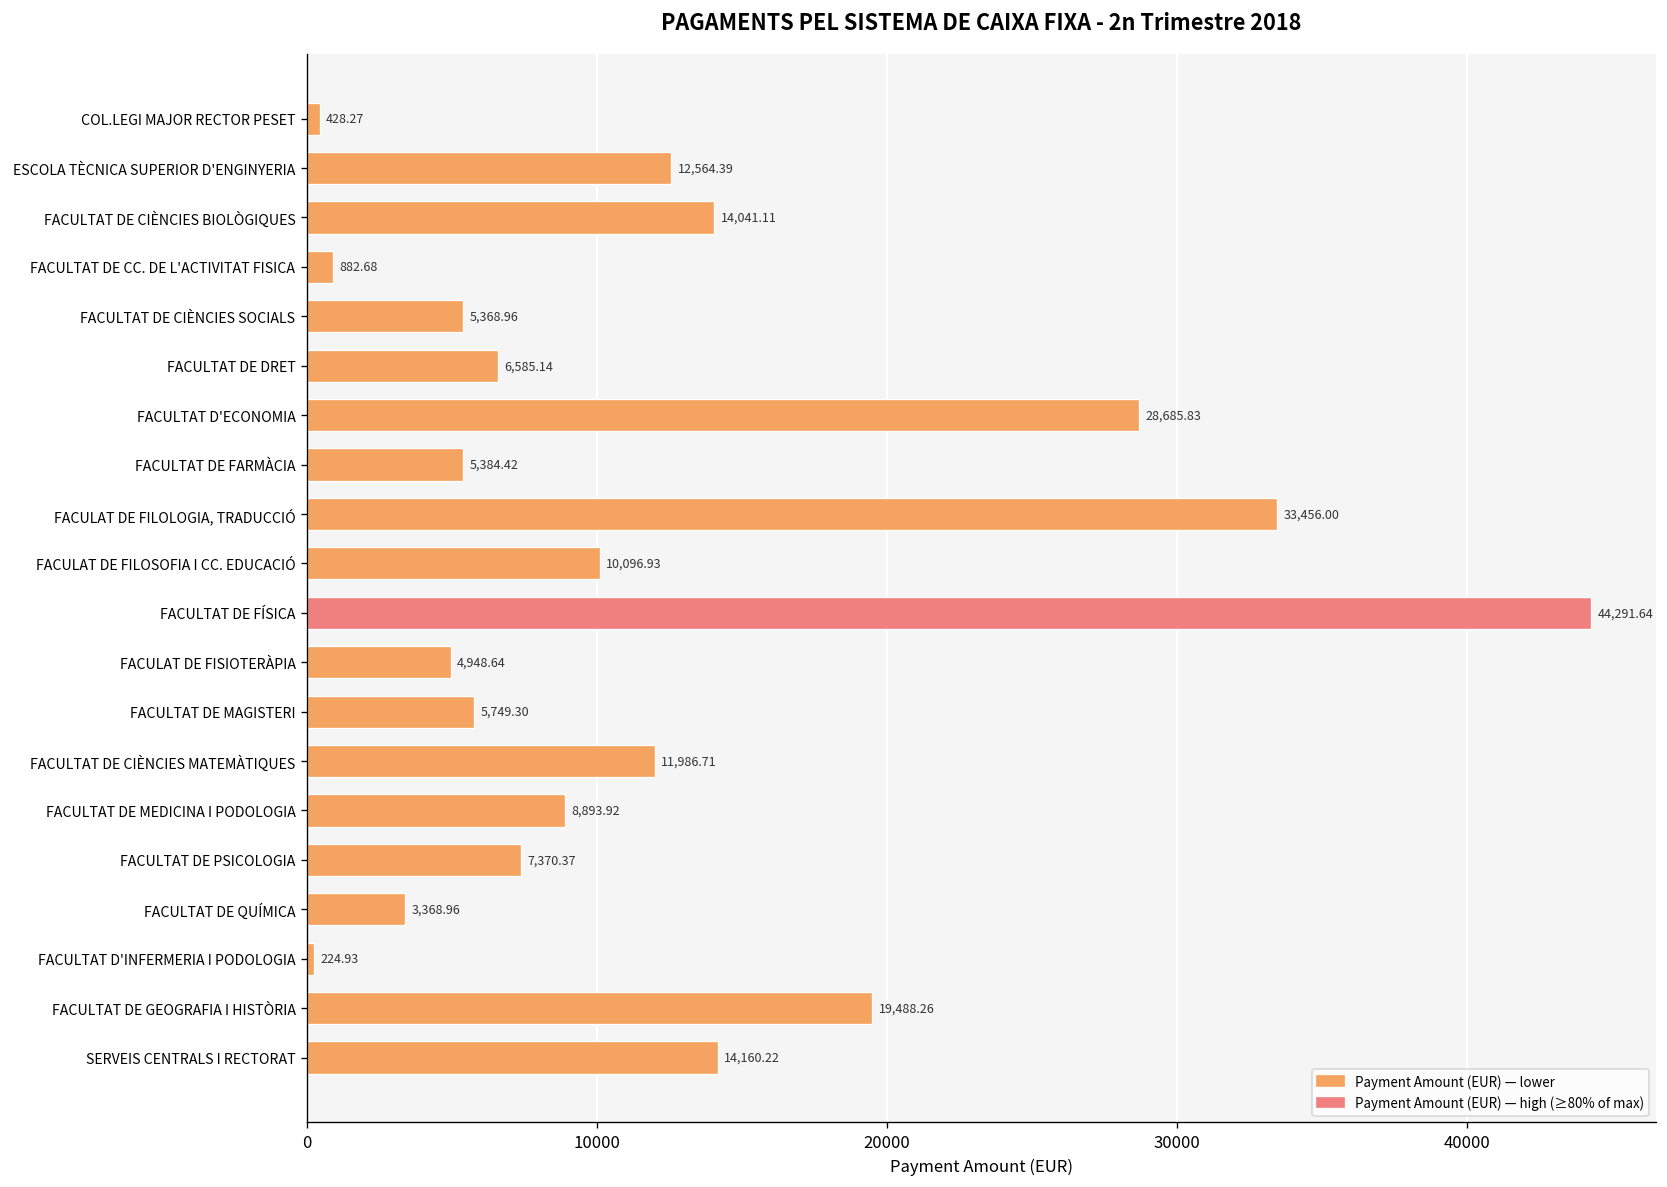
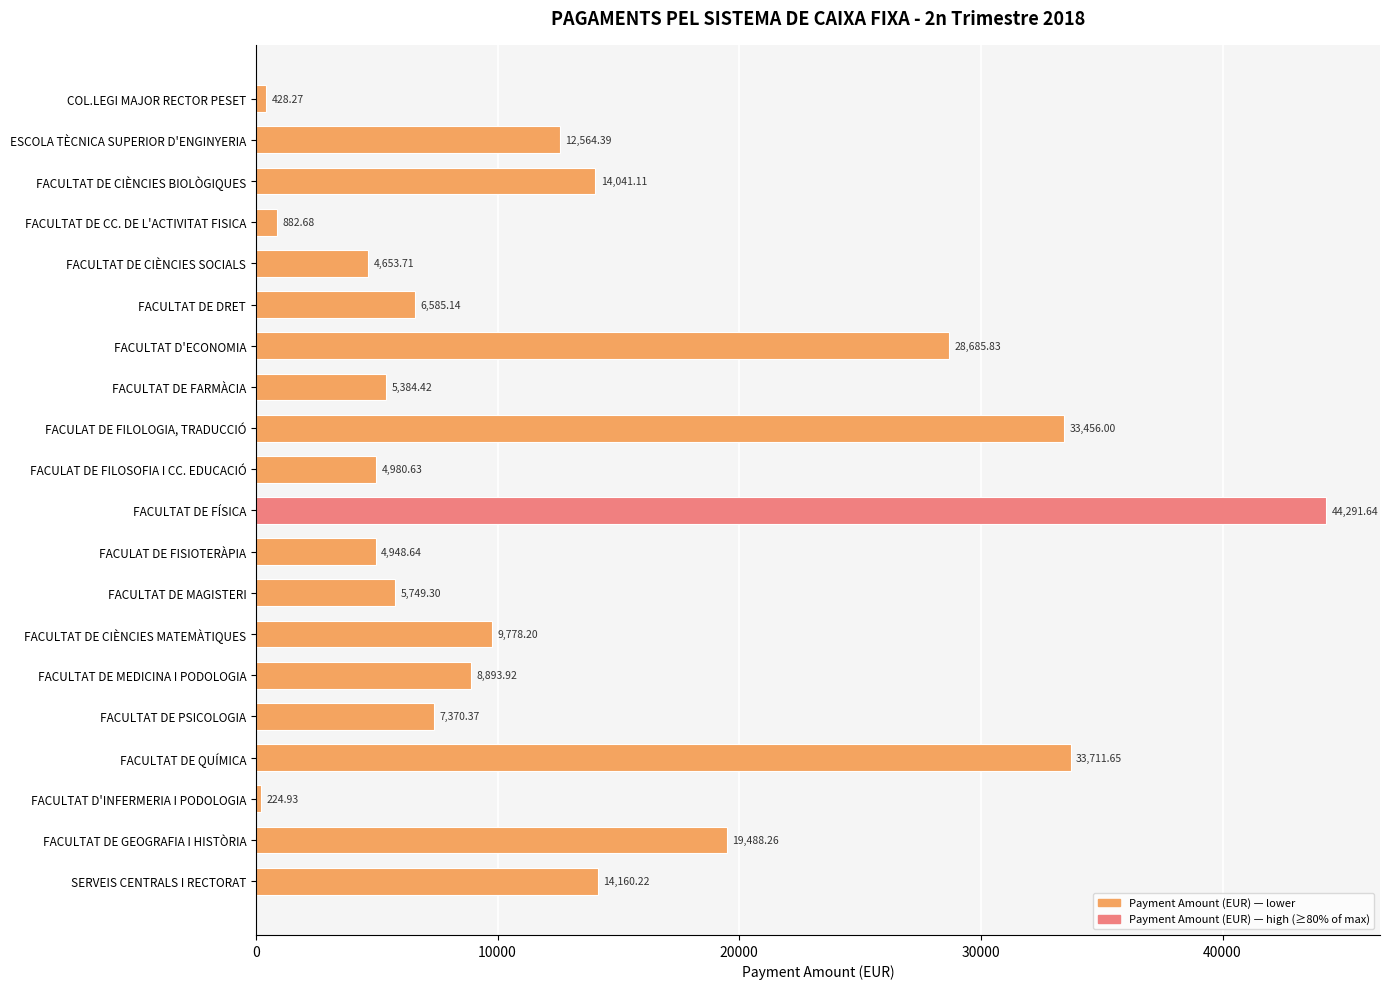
  {
    "COL.LEGI MAJOR RECTOR PESET": "428.27",
    "ESCOLA TÈCNICA SUPERIOR D'ENGINYERIA": "12,564.39",
    "FACULTAT DE CIÈNCIES BIOLÒGIQUES": "14,041.11",
    "FACULTAT DE CC. DE L'ACTIVITAT FISICA": "882.68",
-   "FACULTAT DE CIÈNCIES SOCIALS": "5,368.96",
+   "FACULTAT DE CIÈNCIES SOCIALS": "4,653.71",
    "FACULTAT DE DRET": "6,585.14",
    "FACULTAT D'ECONOMIA": "28,685.83",
    "FACULTAT DE FARMÀCIA": "5,384.42",
    "FACULAT DE FILOLOGIA, TRADUCCIÓ": "33,456.00",
-   "FACULAT DE FILOSOFIA I CC. EDUCACIÓ": "10,096.93",
+   "FACULAT DE FILOSOFIA I CC. EDUCACIÓ": "4,980.63",
    "FACULTAT DE FÍSICA": "44,291.64",
    "FACULAT DE FISIOTERÀPIA": "4,948.64",
    "FACULTAT DE MAGISTERI": "5,749.30",
-   "FACULTAT DE CIÈNCIES MATEMÀTIQUES": "11,986.71",
+   "FACULTAT DE CIÈNCIES MATEMÀTIQUES": "9,778.20",
    "FACULTAT DE MEDICINA I PODOLOGIA": "8,893.92",
    "FACULTAT DE PSICOLOGIA": "7,370.37",
-   "FACULTAT DE QUÍMICA": "3,368.96",
+   "FACULTAT DE QUÍMICA": "33,711.65",
    "FACULTAT D'INFERMERIA I PODOLOGIA": "224.93",
    "FACULTAT DE GEOGRAFIA I HISTÒRIA": "19,488.26",
    "SERVEIS CENTRALS I RECTORAT": "14,160.22"
  }
